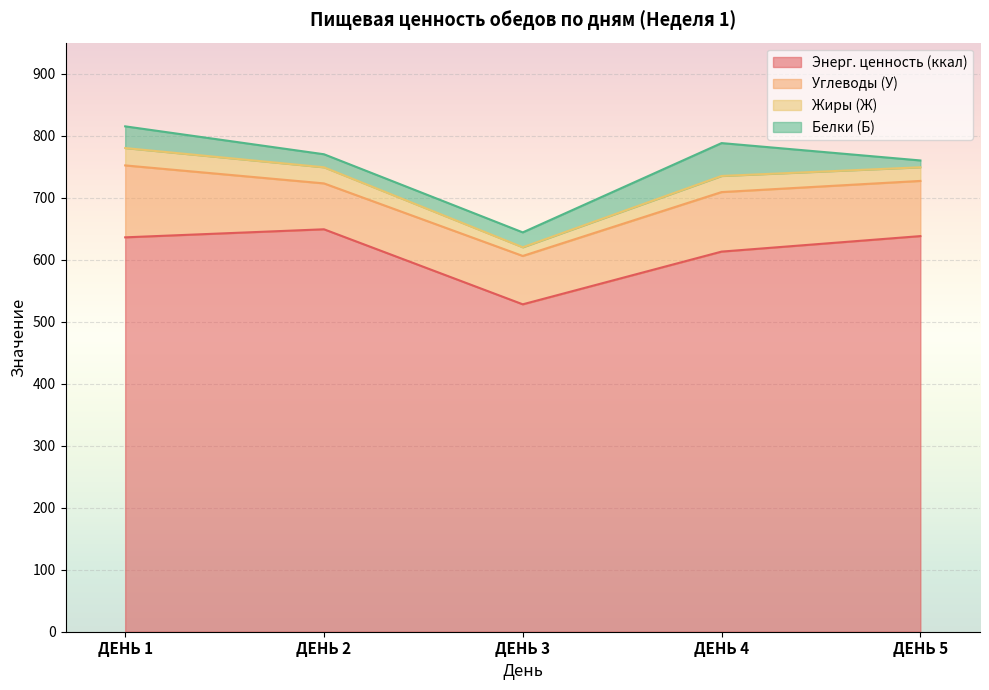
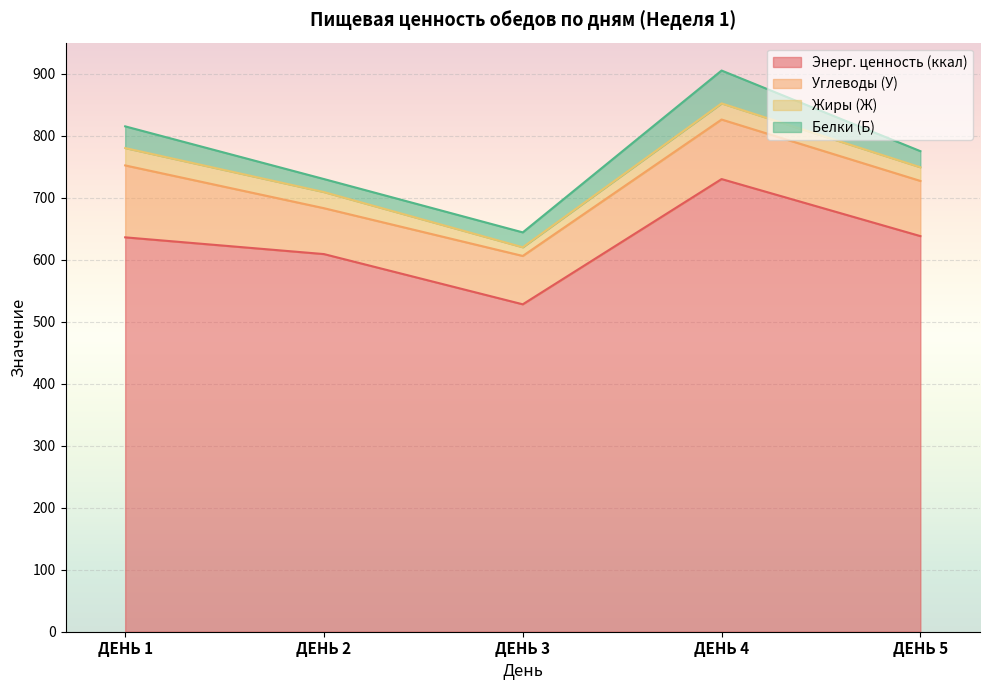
  {
    "Энерг. ценность (ккал)": {
      "ДЕНЬ 1": 640,
-     "ДЕНЬ 2": 650,
+     "ДЕНЬ 2": 610,
      "ДЕНЬ 3": 530,
-     "ДЕНЬ 4": 610,
+     "ДЕНЬ 4": 730,
      "ДЕНЬ 5": 640
    },
    "Белки (Б)": {
      "ДЕНЬ 1": 40,
      "ДЕНЬ 2": 20,
      "ДЕНЬ 3": 20,
      "ДЕНЬ 4": 50,
-     "ДЕНЬ 5": 10
+     "ДЕНЬ 5": 30
    }
  }
